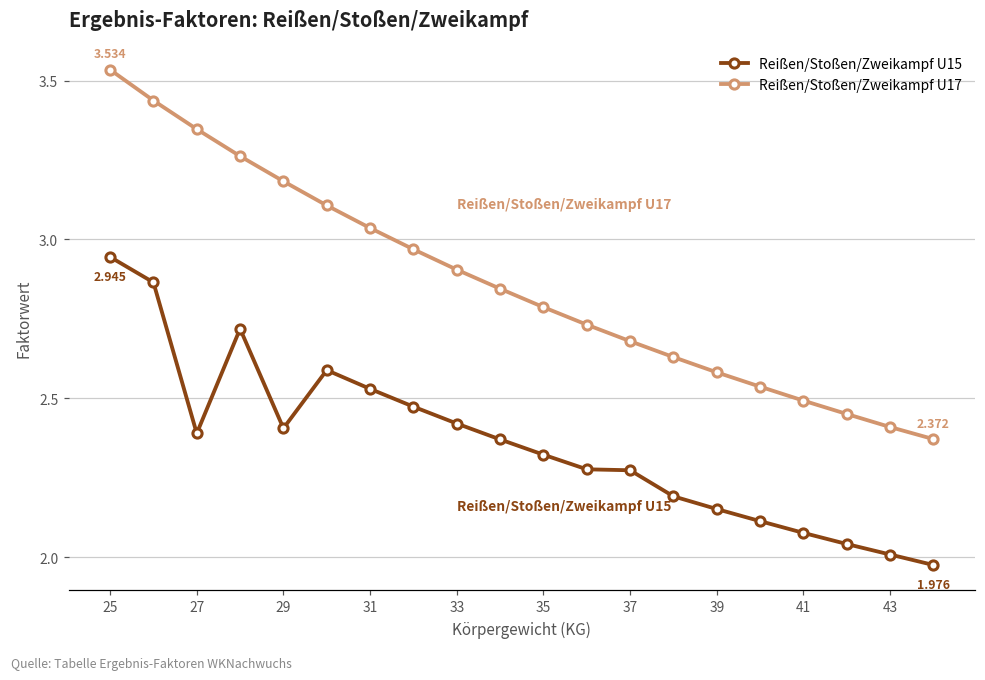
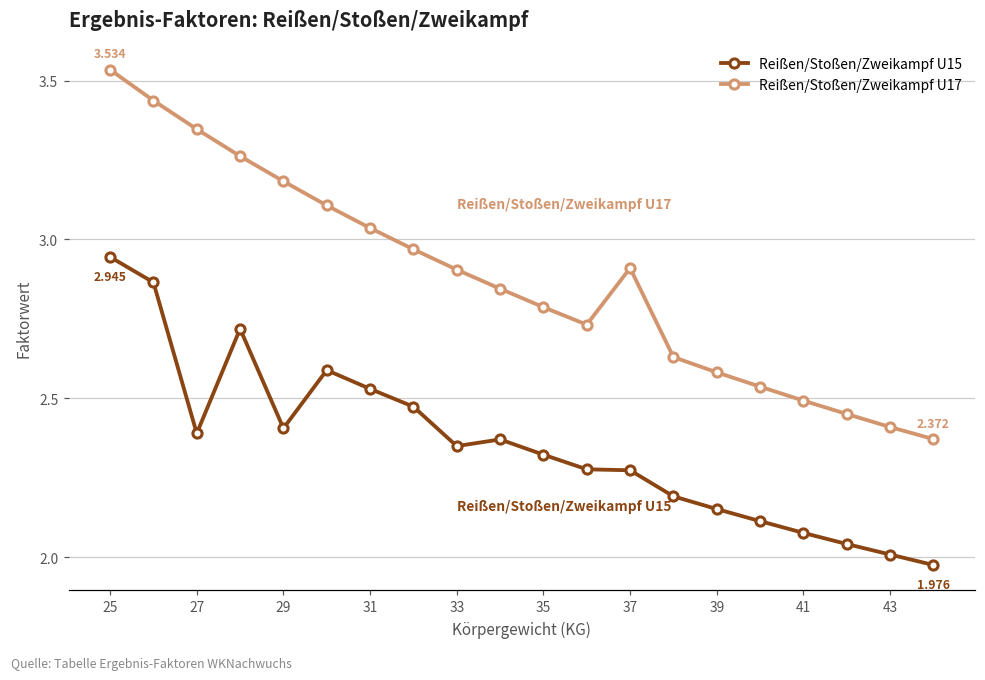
  {
    "Reißen/Stoßen/Zweikampf U15": {
      "27": 2.39,
      "29": 2.41,
      "31": 2.53,
-     "33": 2.42,
+     "33": 2.35,
      "35": 2.32,
      "37": 2.27,
      "39": 2.15,
      "41": 2.08,
      "43": 2.01
    },
    "Reißen/Stoßen/Zweikampf U17": {
      "27": 3.35,
      "29": 3.18,
      "31": 3.04,
      "33": 2.91,
      "35": 2.79,
-     "37": 2.68,
+     "37": 2.91,
      "39": 2.58,
      "41": 2.49,
      "43": 2.41
    }
  }
